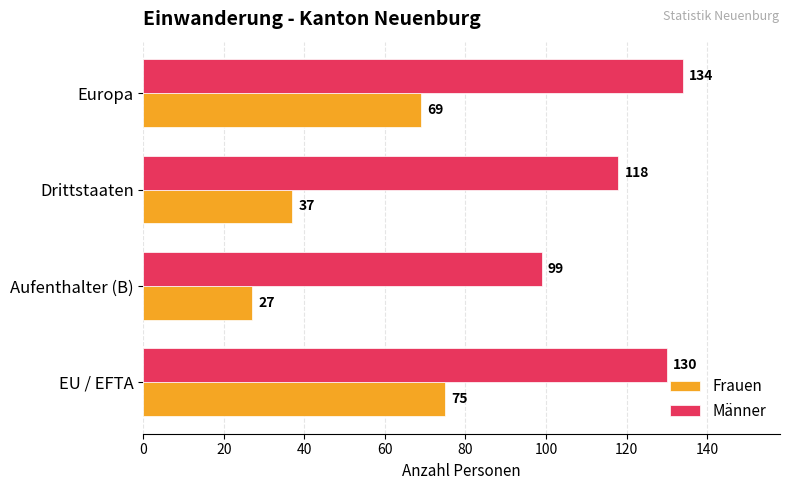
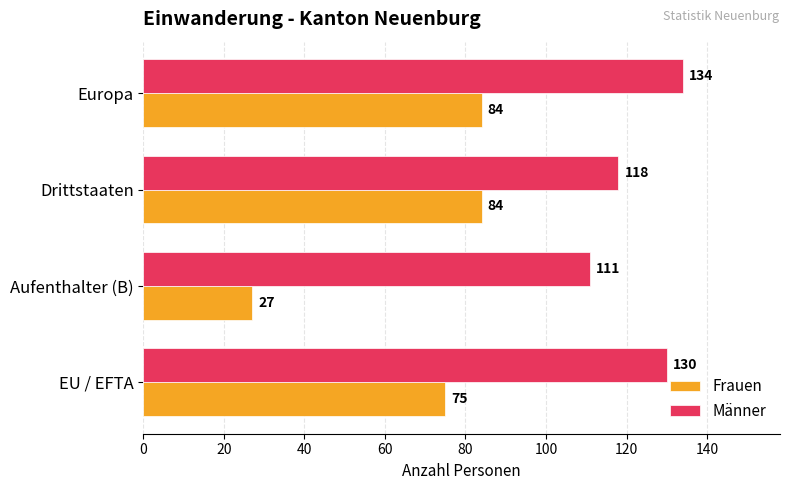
  {
    "Frauen": {
-     "Europa": 69,
-     "Drittstaaten": 37,
+     "Europa": 84,
+     "Drittstaaten": 84,
      "Aufenthalter (B)": 27,
      "EU / EFTA": 75
    },
    "Männer": {
      "Europa": 134,
      "Drittstaaten": 118,
-     "Aufenthalter (B)": 99,
+     "Aufenthalter (B)": 111,
      "EU / EFTA": 130
    }
  }
